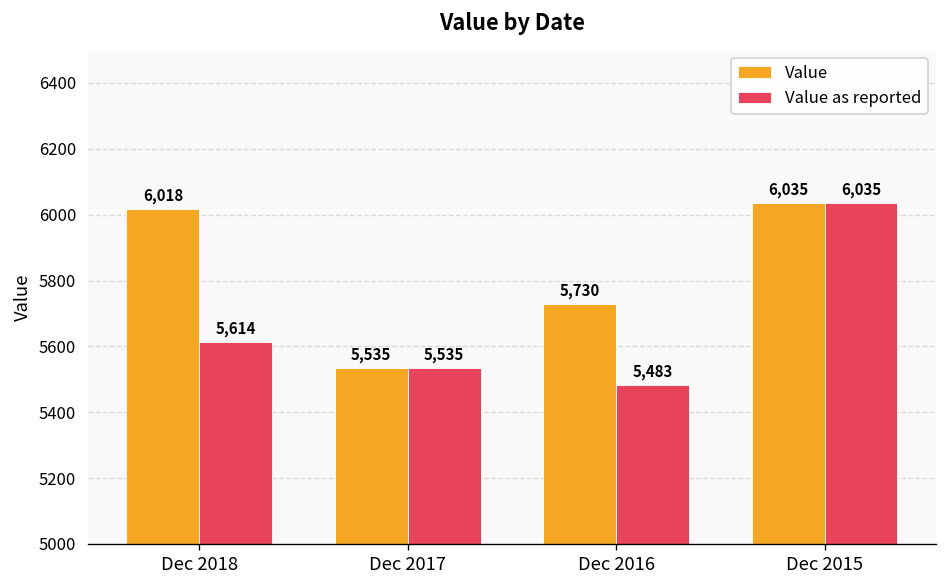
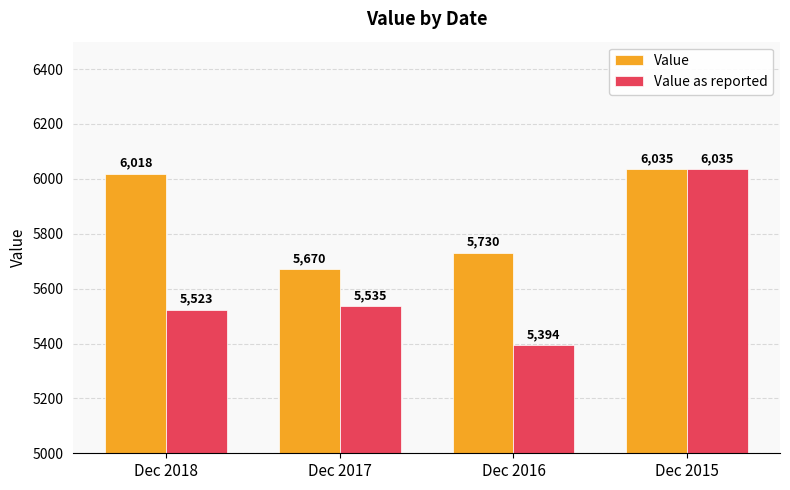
  {
    "Value": {
      "Dec 2018": "6,018",
-     "Dec 2017": "5,535",
+     "Dec 2017": "5,670",
      "Dec 2016": "5,730",
      "Dec 2015": "6,035"
    },
    "Value as reported": {
-     "Dec 2018": "5,614",
+     "Dec 2018": "5,523",
      "Dec 2017": "5,535",
-     "Dec 2016": "5,483",
+     "Dec 2016": "5,394",
      "Dec 2015": "6,035"
    }
  }
